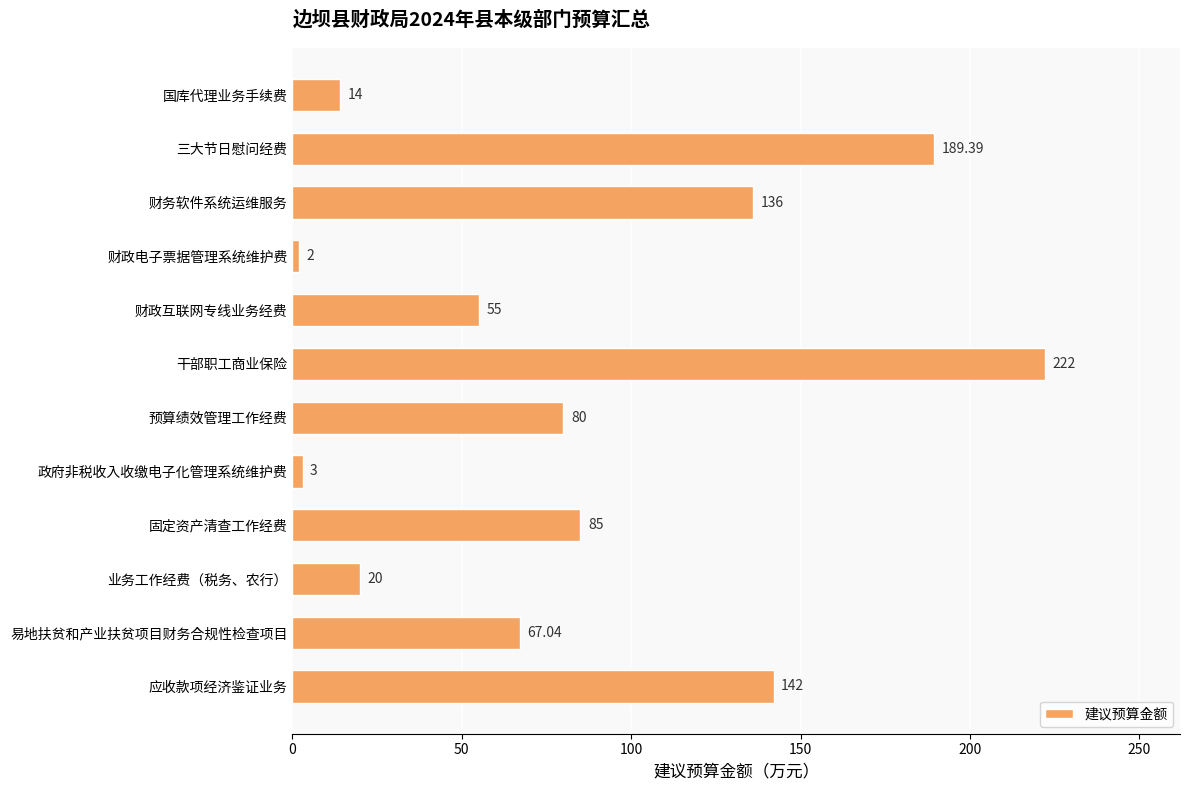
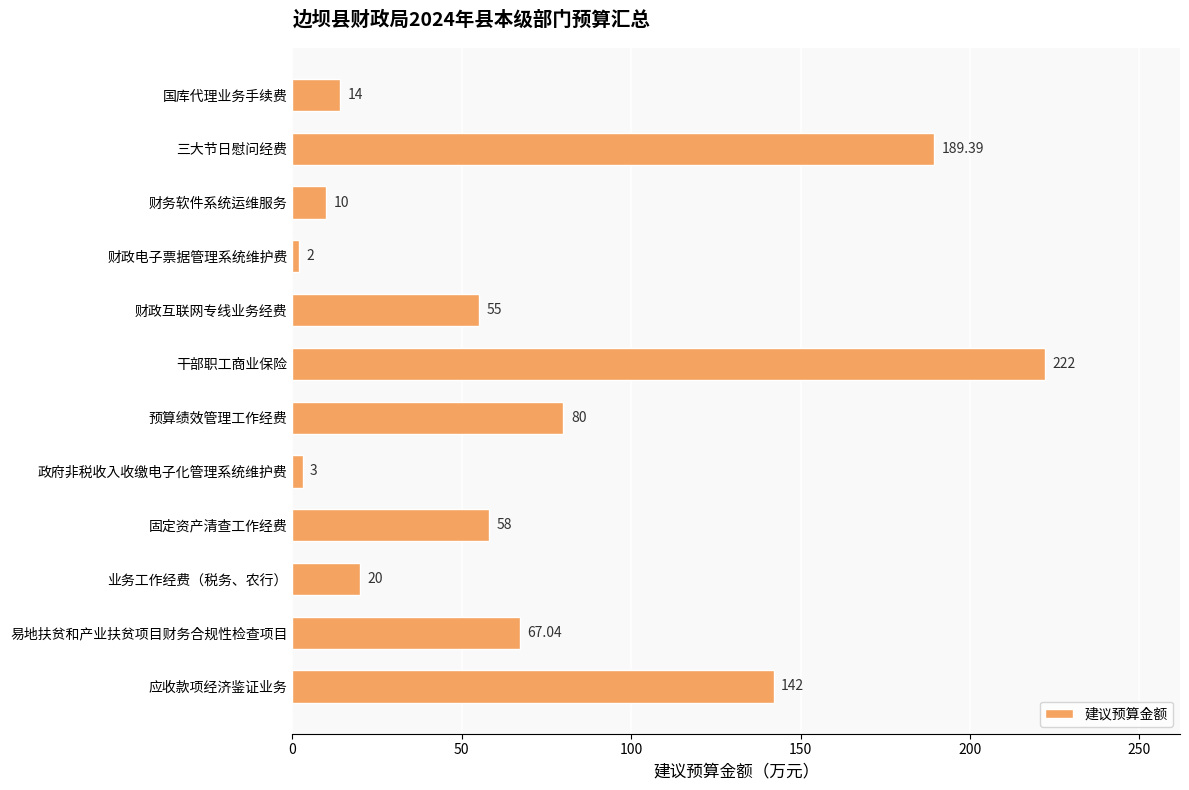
  {
    "国库代理业务手续费": 14,
    "三大节日慰问经费": 189.39,
-   "财务软件系统运维服务": 136,
+   "财务软件系统运维服务": 10,
    "财政电子票据管理系统维护费": 2,
    "财政互联网专线业务经费": 55,
    "干部职工商业保险": 222,
    "预算绩效管理工作经费": 80,
    "政府非税收入收缴电子化管理系统维护费": 3,
-   "固定资产清查工作经费": 85,
+   "固定资产清查工作经费": 58,
    "业务工作经费（税务、农行）": 20,
    "易地扶贫和产业扶贫项目财务合规性检查项目": 67.04,
    "应收款项经济鉴证业务": 142
  }
